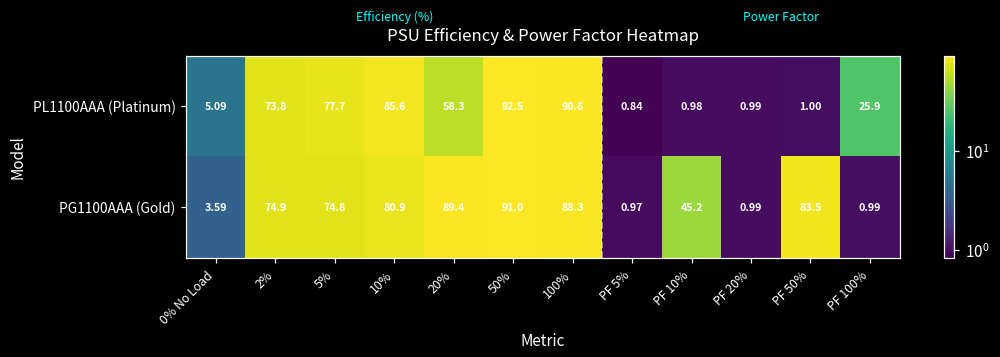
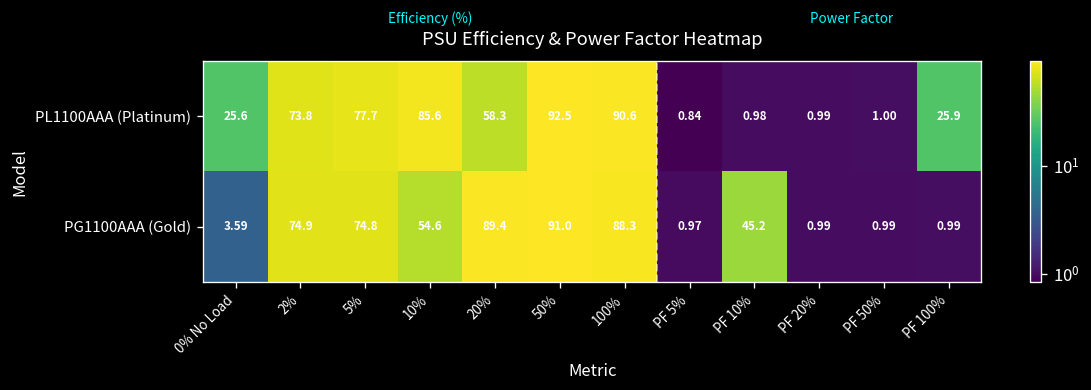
  {
    "PL1100AAA (Platinum)": {
-     "0% No Load": 5.09,
+     "0% No Load": 25.6,
      "2%": 73.8,
      "5%": 77.7,
      "10%": 85.6,
      "20%": 58.3,
      "50%": 92.5,
      "100%": 90.6,
      "PF 5%": 0.84,
      "PF 10%": 0.98,
      "PF 20%": 0.99,
      "PF 50%": 1.00,
      "PF 100%": 25.9
    },
    "PG1100AAA (Gold)": {
      "0% No Load": 3.59,
      "2%": 74.9,
      "5%": 74.8,
-     "10%": 80.9,
+     "10%": 54.6,
      "20%": 89.4,
      "50%": 91.0,
      "100%": 88.3,
      "PF 5%": 0.97,
      "PF 10%": 45.2,
      "PF 20%": 0.99,
-     "PF 50%": 83.5,
+     "PF 50%": 0.99,
      "PF 100%": 0.99
    }
  }
